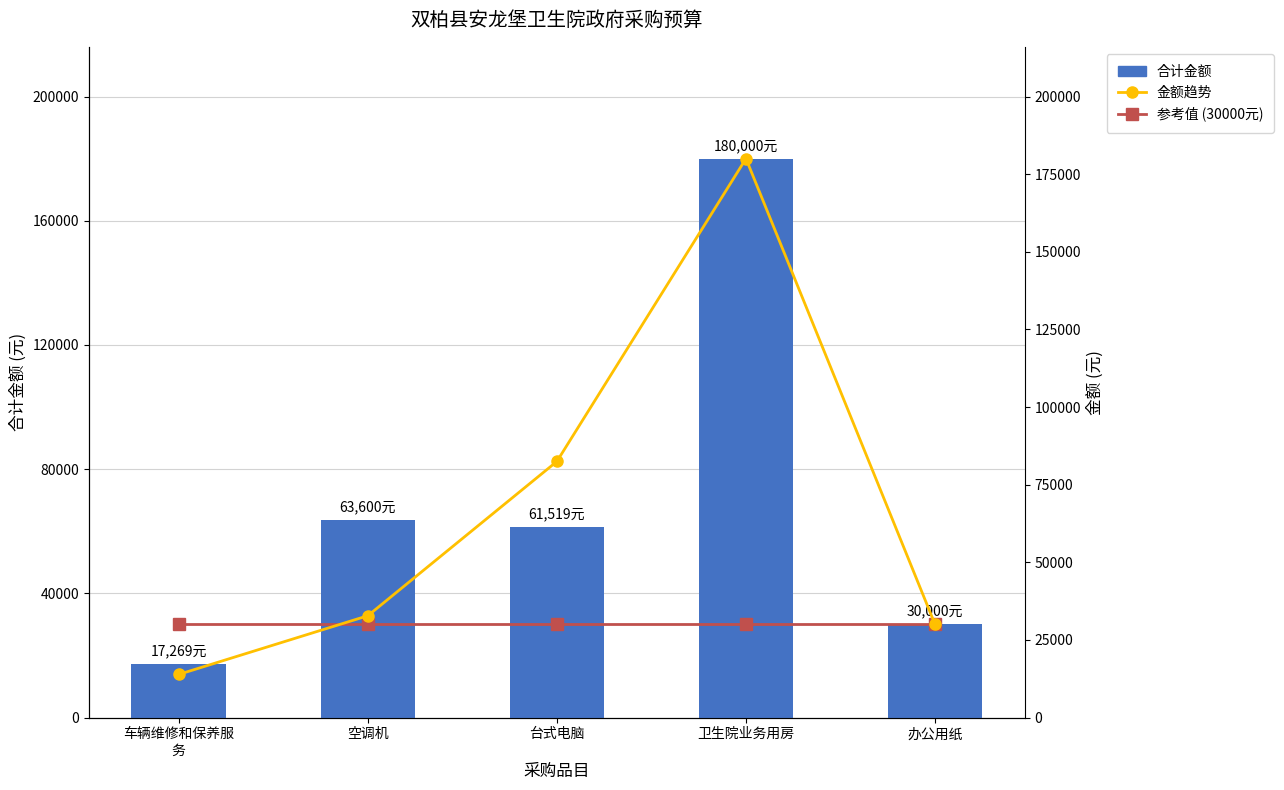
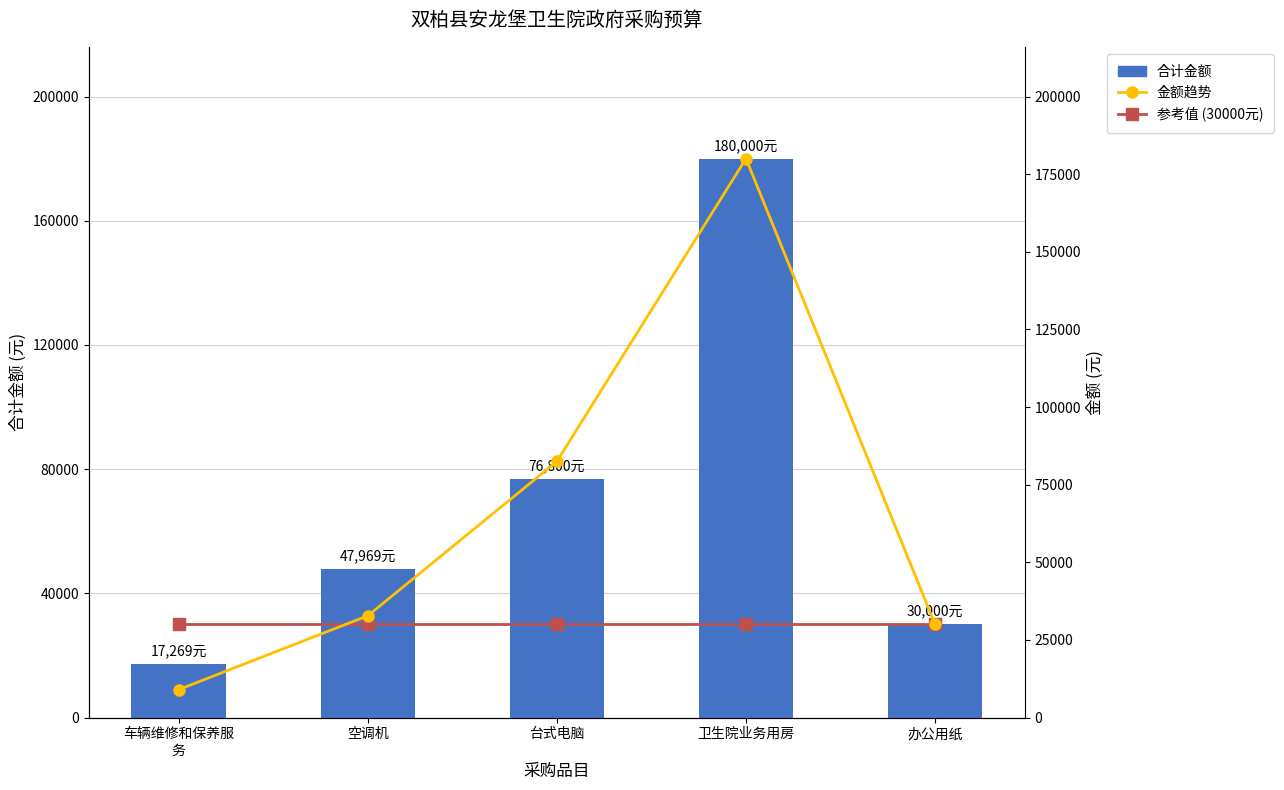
  {
    "合计金额": {
      "车辆维修和保养服 务": "17,269元",
-     "空调机": "63,600元",
-     "台式电脑": "61,519元",
+     "空调机": "47,969元",
+     "台式电脑": "76,800元",
      "卫生院业务用房": "180,000元",
      "办公用纸": "30,000元"
    },
    "金额趋势": {
-     "车辆维修和保养服 务": "14000",
+     "车辆维修和保养服 务": "9000",
      "空调机": "33000",
      "台式电脑": "82000"
    },
    "参考值 (30000元)": {
      "车辆维修和保养服 务": "30000",
      "空调机": "30000",
      "台式电脑": "30000",
      "卫生院业务用房": "30000"
    }
  }
